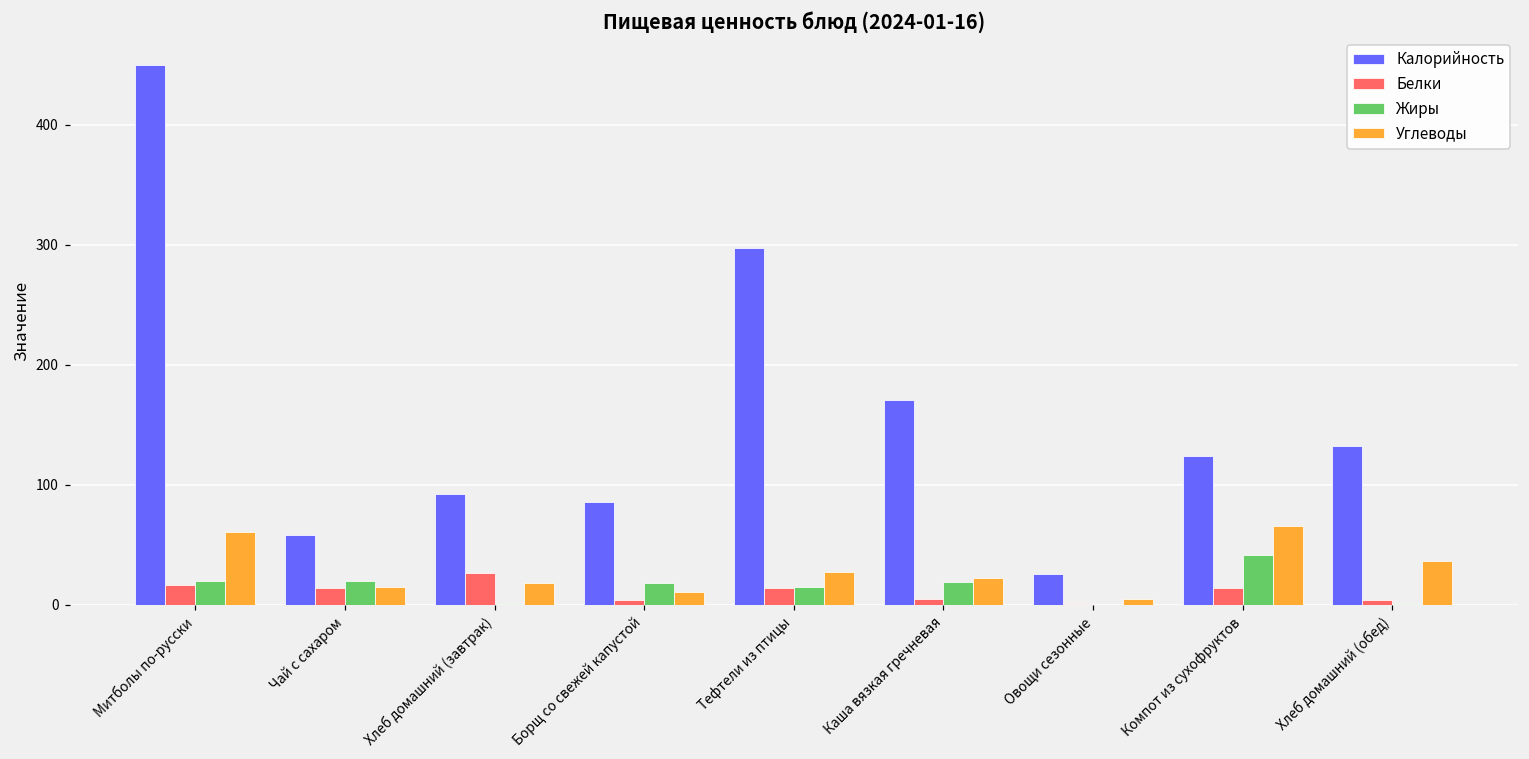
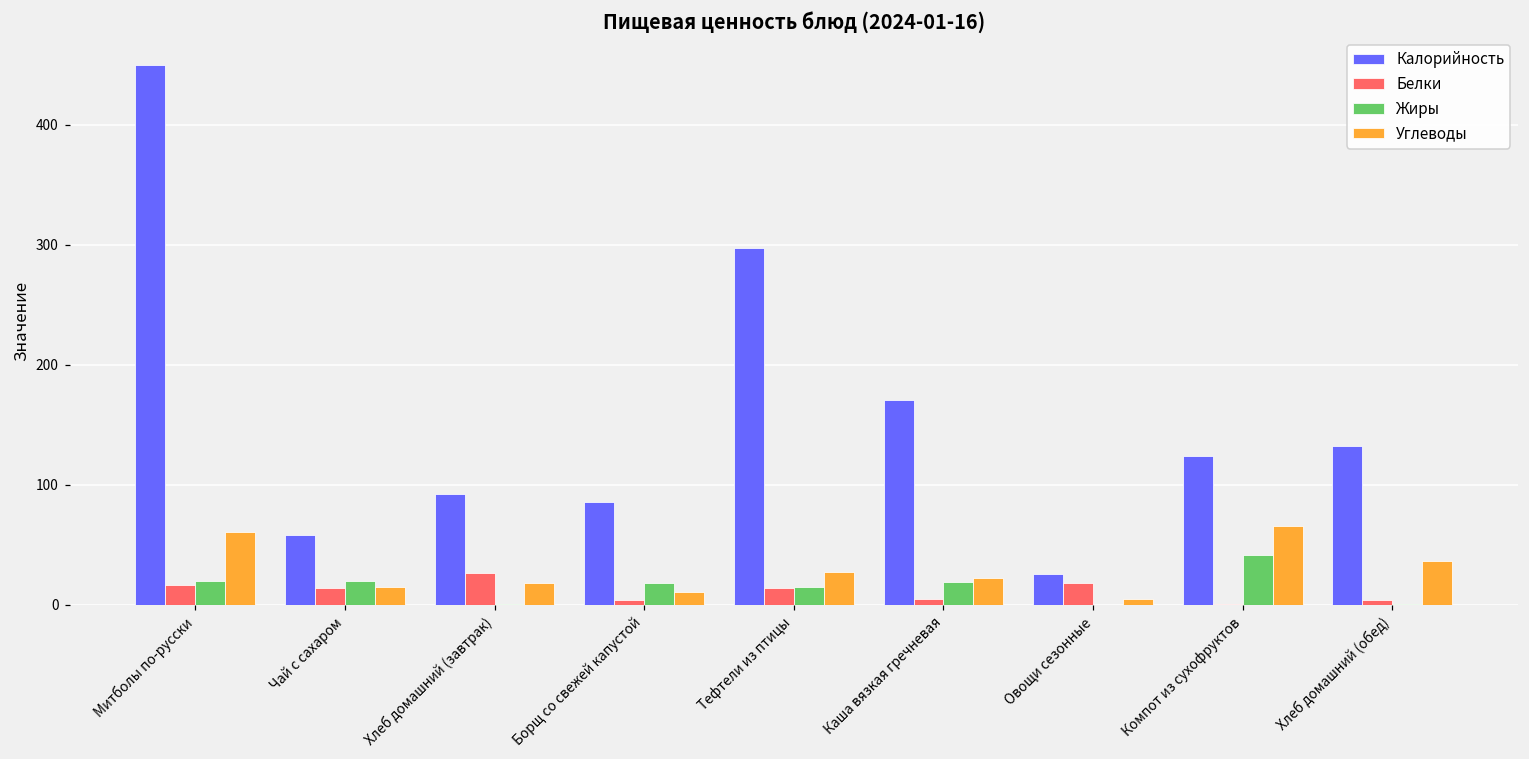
  {
    "Калорийность": {
      "Митболы по-русски": 450,
      "Чай с сахаром": 58,
      "Хлеб домашний (завтрак)": 92,
      "Борщ со свежей капустой": 86,
      "Тефтели из птицы": 297,
      "Каша вязкая гречневая": 171,
      "Овощи сезонные": 26,
      "Компот из сухофруктов": 124,
      "Хлеб домашний (обед)": 132
    },
    "Белки": {
      "Митболы по-русски": 16,
      "Чай с сахаром": 14,
      "Хлеб домашний (завтрак)": 26,
      "Борщ со свежей капустой": 4,
      "Тефтели из птицы": 14,
      "Каша вязкая гречневая": 5,
-     "Овощи сезонные": 1,
-     "Компот из сухофруктов": 14,
+     "Овощи сезонные": 18,
+     "Компот из сухофруктов": 1,
      "Хлеб домашний (обед)": 4
    },
    "Жиры": {
      "Митболы по-русски": 20,
      "Чай с сахаром": 20,
      "Борщ со свежей капустой": 18,
      "Тефтели из птицы": 15,
      "Каша вязкая гречневая": 19,
      "Овощи сезонные": 0,
      "Компот из сухофруктов": 42
    },
    "Углеводы": {
      "Митболы по-русски": 61,
      "Чай с сахаром": 15,
      "Хлеб домашний (завтрак)": 18,
      "Борщ со свежей капустой": 10,
      "Тефтели из птицы": 27,
      "Каша вязкая гречневая": 22,
      "Овощи сезонные": 5,
      "Компот из сухофруктов": 66,
      "Хлеб домашний (обед)": 36
    }
  }
